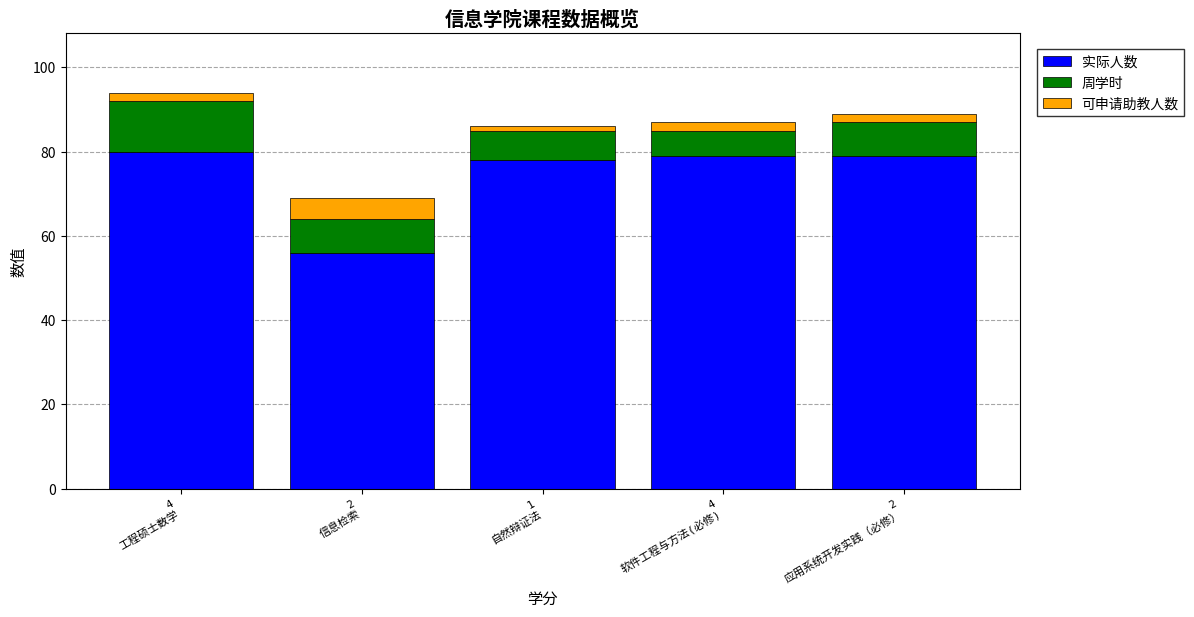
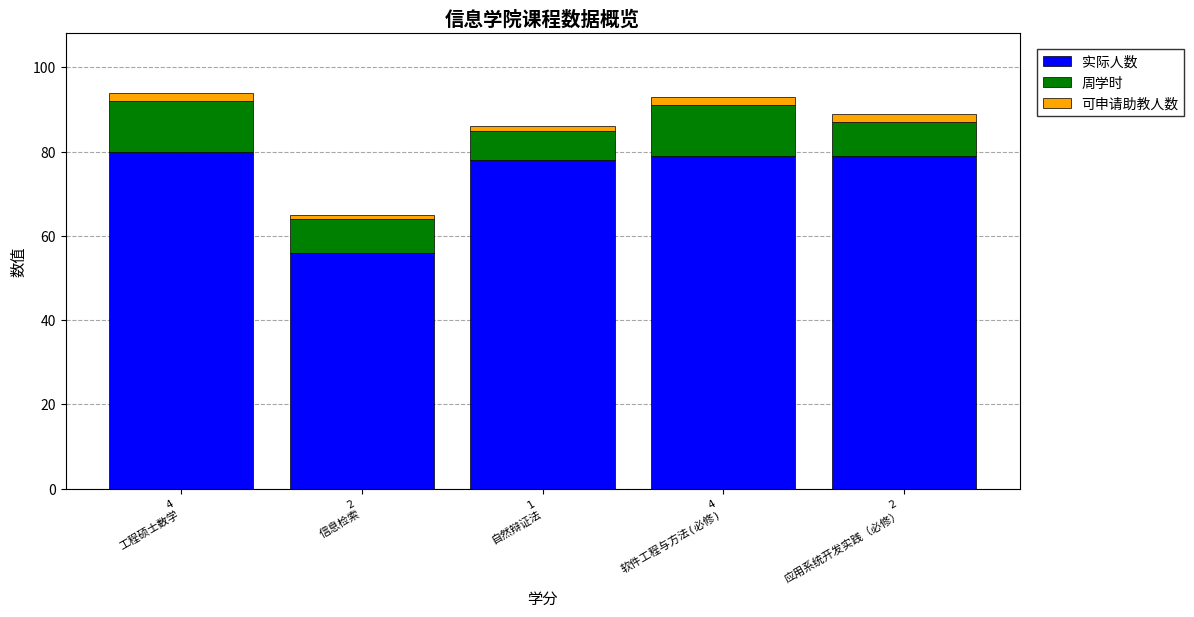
  {
    "实际人数": {
      "4 工程硕士数学": 80,
      "2 信息检索": 56,
      "1 自然辩证法": 78,
      "4 软件工程与方法(必修)": 79,
      "2 应用系统开发实践（必修）": 79
    },
    "周学时": {
      "4 工程硕士数学": 12,
      "2 信息检索": 8,
      "1 自然辩证法": 7,
-     "4 软件工程与方法(必修)": 6,
+     "4 软件工程与方法(必修)": 12,
      "2 应用系统开发实践（必修）": 8
    },
    "可申请助教人数": {
      "4 工程硕士数学": 2,
-     "2 信息检索": 5,
+     "2 信息检索": 1,
      "1 自然辩证法": 1,
      "4 软件工程与方法(必修)": 2,
      "2 应用系统开发实践（必修）": 2
    }
  }
